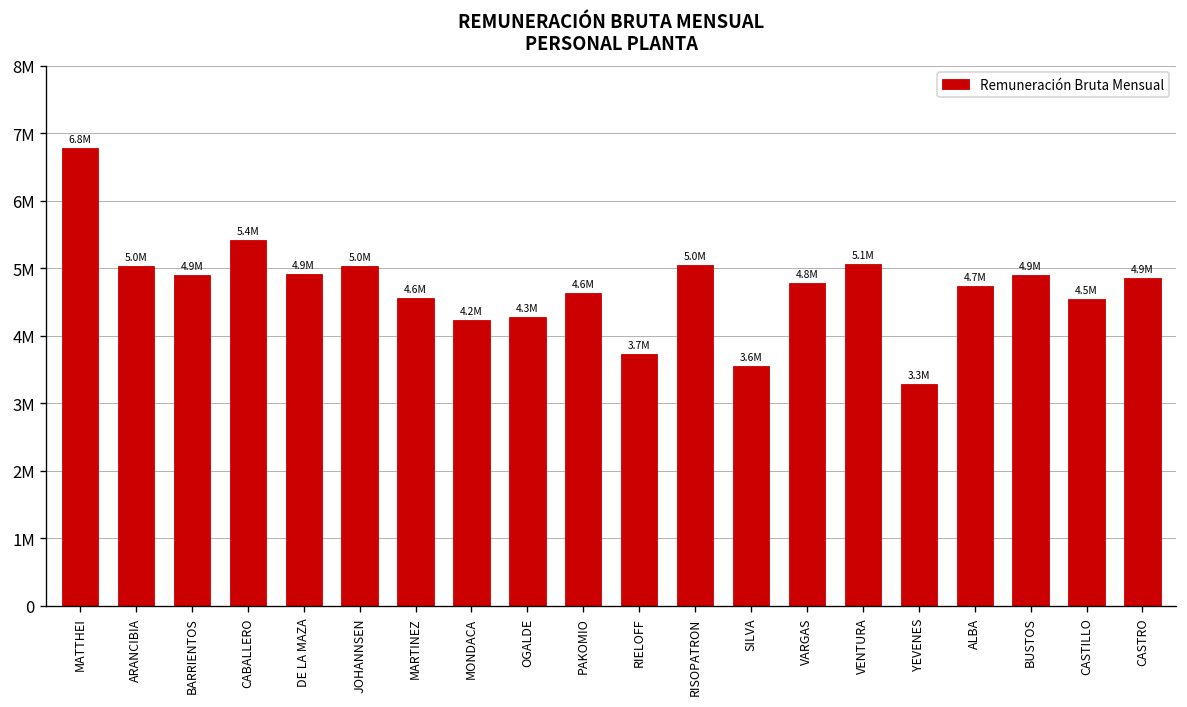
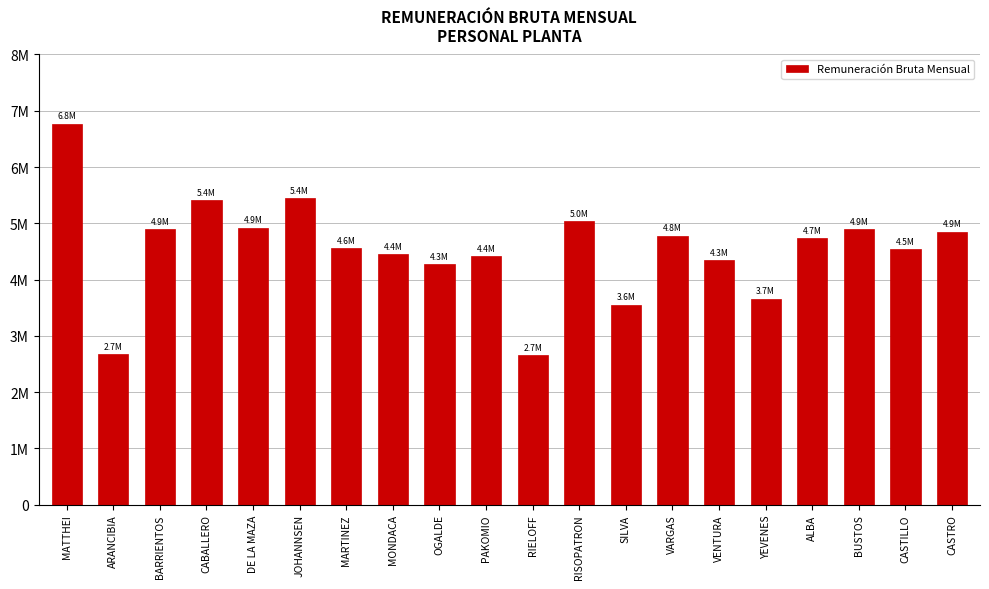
  {
    "MATTHEI": "6.8M",
-   "ARANCIBIA": "5.0M",
+   "ARANCIBIA": "2.7M",
    "BARRIENTOS": "4.9M",
    "CABALLERO": "5.4M",
    "DE LA MAZA": "4.9M",
-   "JOHANNSEN": "5.0M",
+   "JOHANNSEN": "5.4M",
    "MARTINEZ": "4.6M",
-   "MONDACA": "4.2M",
+   "MONDACA": "4.4M",
    "OGALDE": "4.3M",
-   "PAKOMIO": "4.6M",
-   "RIELOFF": "3.7M",
+   "PAKOMIO": "4.4M",
+   "RIELOFF": "2.7M",
    "RISOPATRON": "5.0M",
    "SILVA": "3.6M",
    "VARGAS": "4.8M",
-   "VENTURA": "5.1M",
-   "YEVENES": "3.3M",
+   "VENTURA": "4.3M",
+   "YEVENES": "3.7M",
    "ALBA": "4.7M",
    "BUSTOS": "4.9M",
    "CASTILLO": "4.5M",
    "CASTRO": "4.9M"
  }
